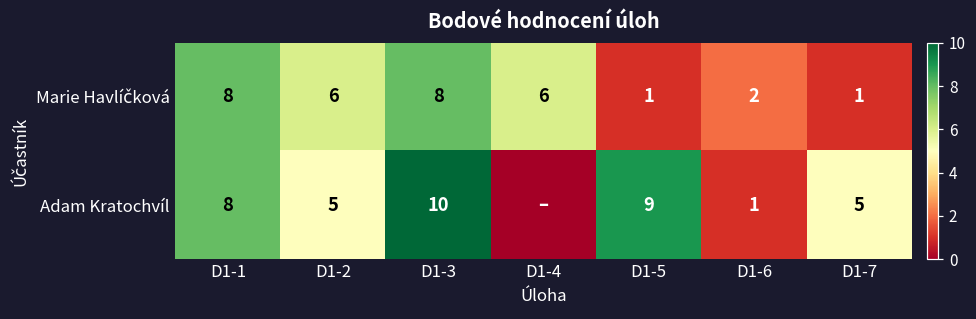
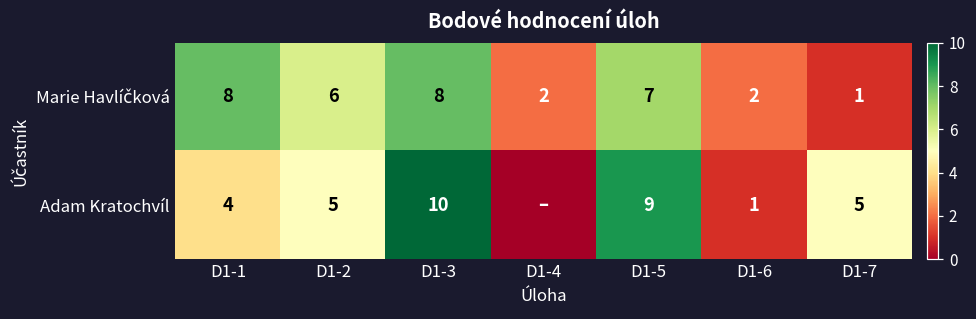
  {
    "Marie Havlíčková": {
      "D1-1": 8,
      "D1-2": 6,
      "D1-3": 8,
-     "D1-4": 6,
-     "D1-5": 1,
+     "D1-4": 2,
+     "D1-5": 7,
      "D1-6": 2,
      "D1-7": 1
    },
    "Adam Kratochvíl": {
-     "D1-1": 8,
+     "D1-1": 4,
      "D1-2": 5,
      "D1-3": 10,
      "D1-5": 9,
      "D1-6": 1,
      "D1-7": 5
    }
  }
